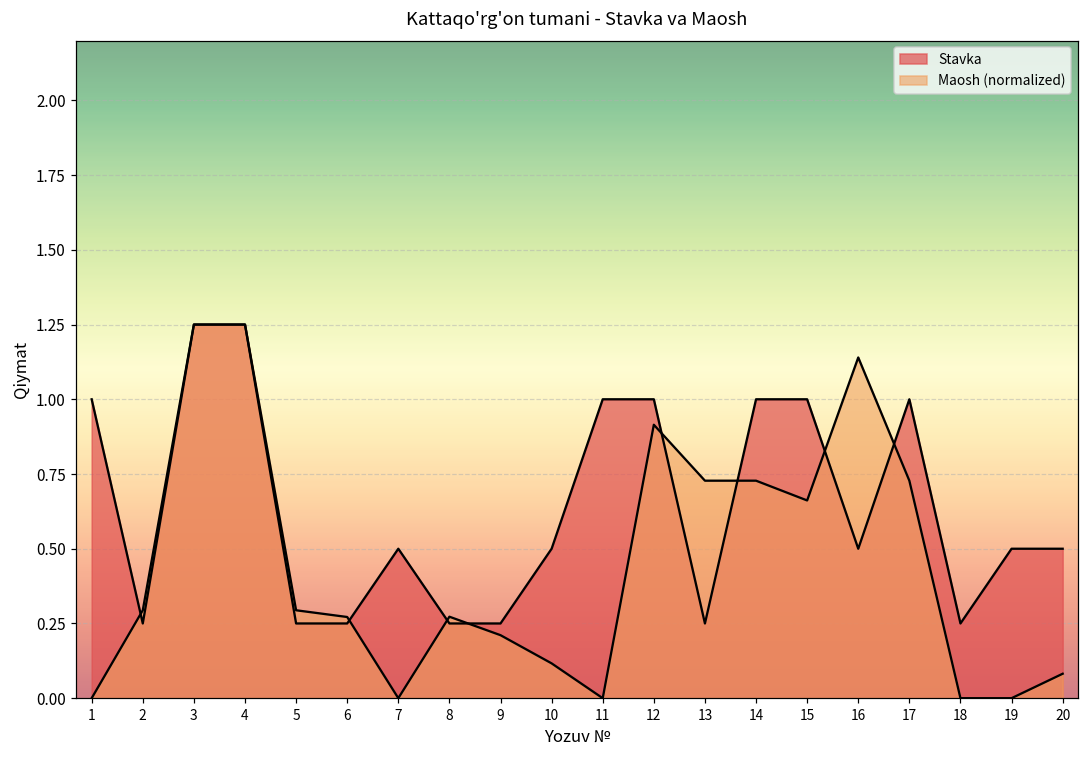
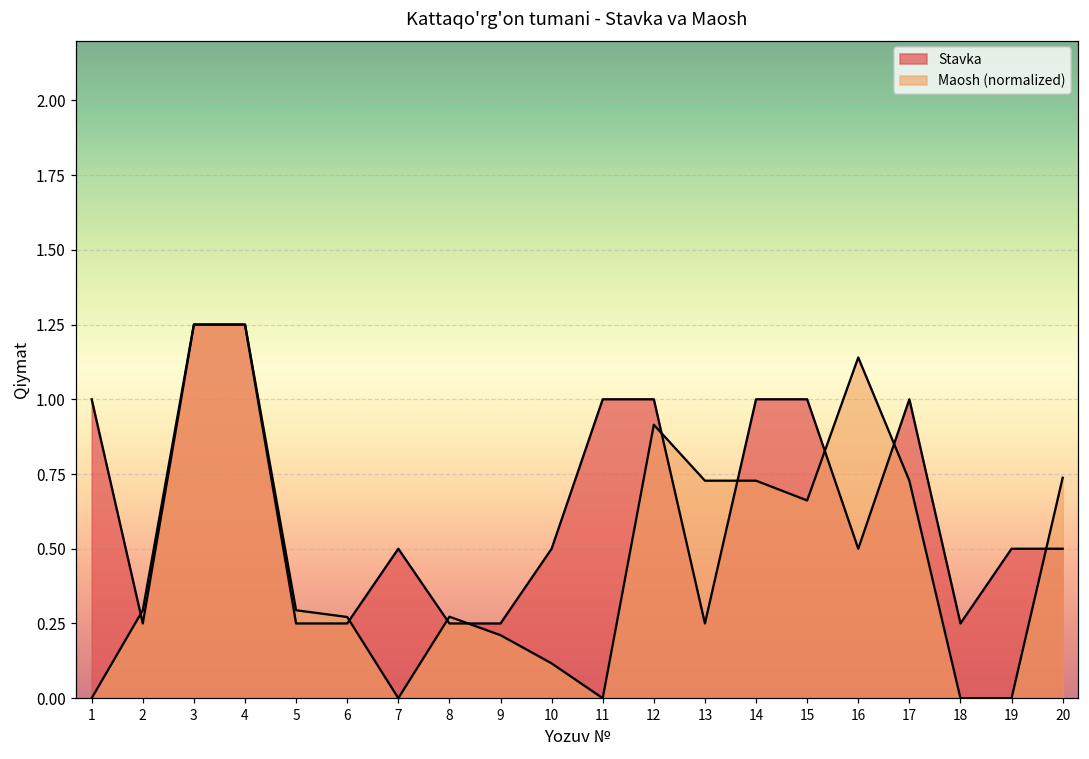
  {
    "Stavka": {
      "1": 1.00,
      "2": 0.25,
      "5": 0.25,
      "6": 0.25,
      "7": 0.50,
      "8": 0.25,
      "9": 0.25,
      "10": 0.50,
      "11": 1.00,
      "12": 1.00,
      "13": 0.25,
      "14": 1.00,
      "15": 1.00,
      "16": 0.50,
      "17": 1.00,
      "18": 0.25,
      "19": 0.50,
      "20": 0.50
    },
    "Maosh (normalized)": {
      "1": 0.00,
      "2": 0.29,
      "5": 0.29,
      "6": 0.27,
      "7": 0.00,
      "8": 0.27,
      "9": 0.21,
      "10": 0.12,
      "11": 0.00,
      "12": 0.91,
      "13": 0.73,
      "14": 0.73,
      "15": 0.66,
      "16": 1.14,
      "17": 0.73,
      "18": 0.00,
      "19": 0.00,
-     "20": 0.08
+     "20": 0.74
    }
  }
